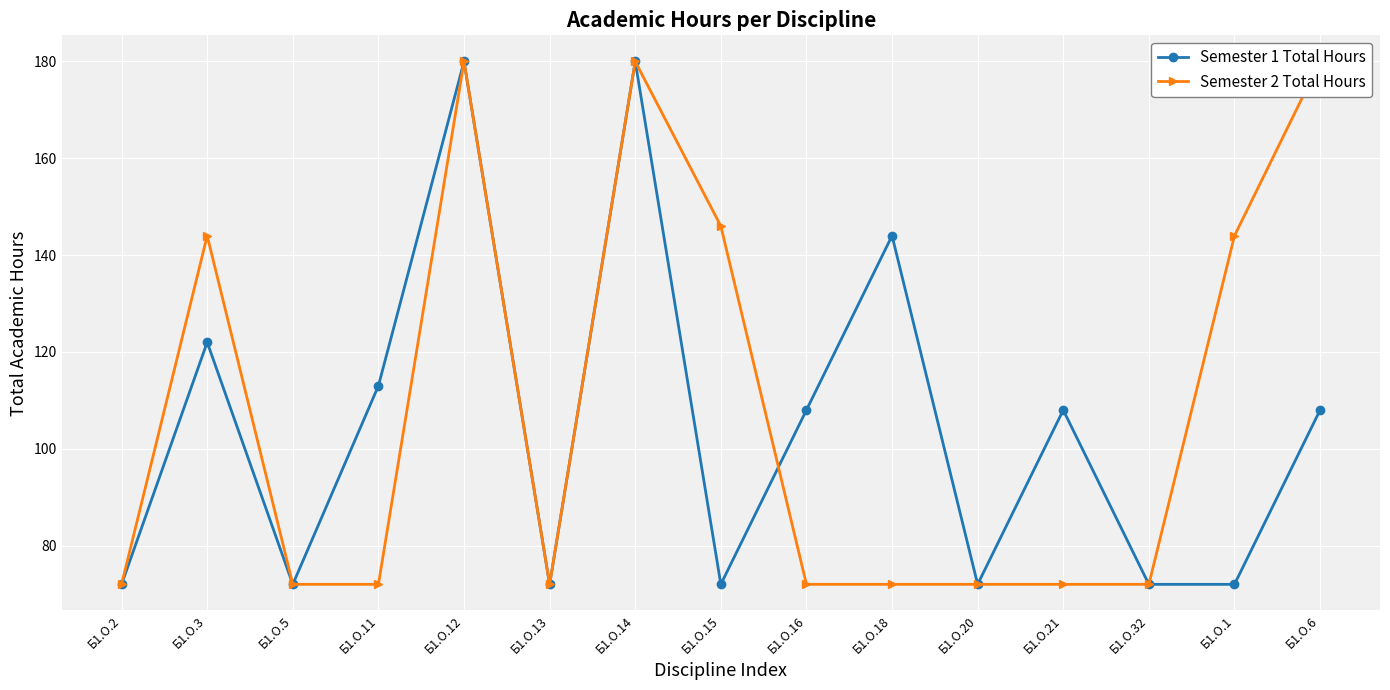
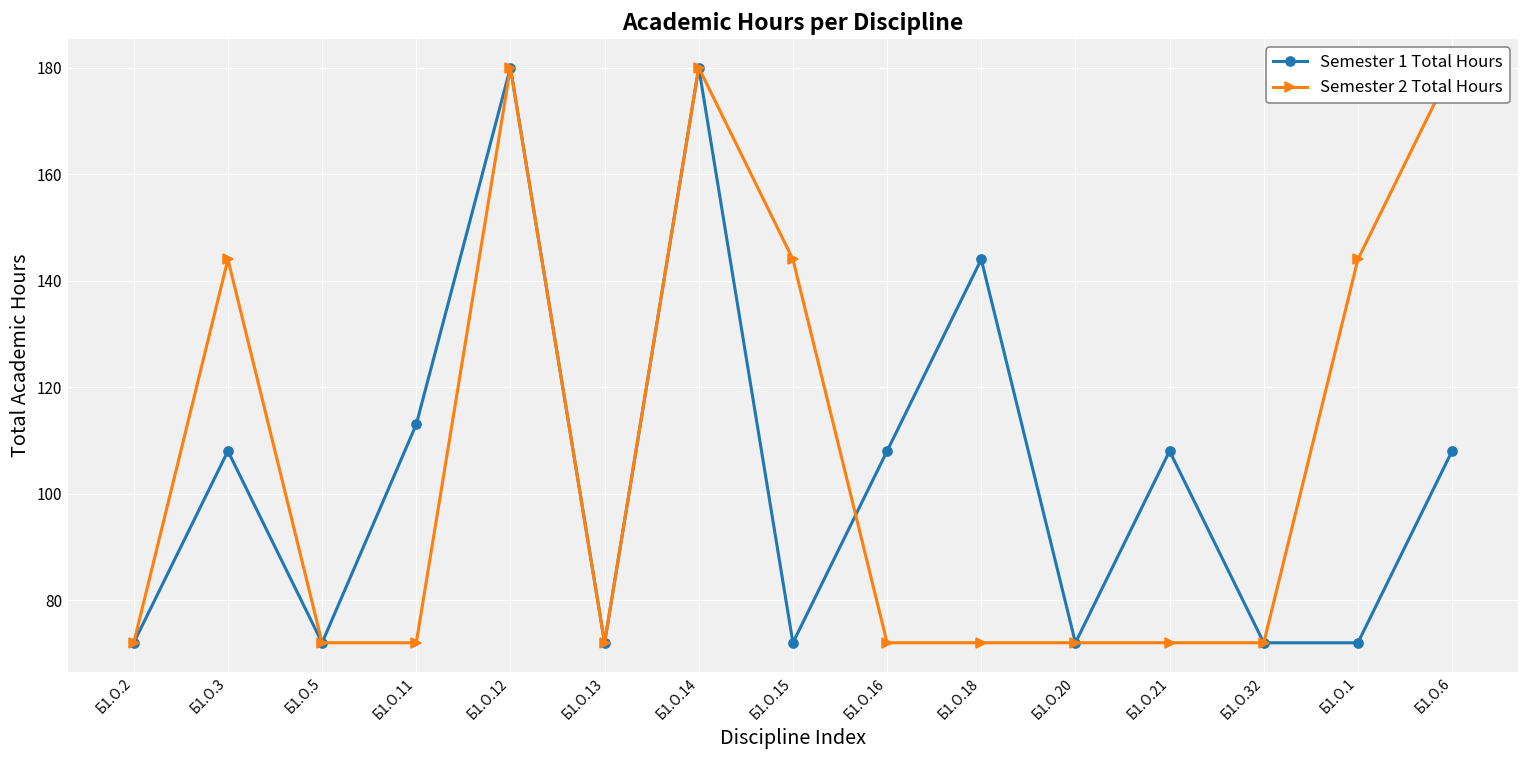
  {
    "Semester 1 Total Hours": {
-     "Б1.О.3": 122,
+     "Б1.О.3": 108,
      "Б1.О.11": 113,
      "Б1.О.15": 72,
      "Б1.О.16": 108,
      "Б1.О.18": 144,
      "Б1.О.21": 108,
      "Б1.О.1": 72,
      "Б1.О.6": 108
    },
    "Semester 2 Total Hours": {
      "Б1.О.3": 144,
      "Б1.О.11": 72,
-     "Б1.О.15": 146,
+     "Б1.О.15": 144,
      "Б1.О.16": 72,
      "Б1.О.18": 72,
      "Б1.О.21": 72,
      "Б1.О.1": 144
    }
  }
